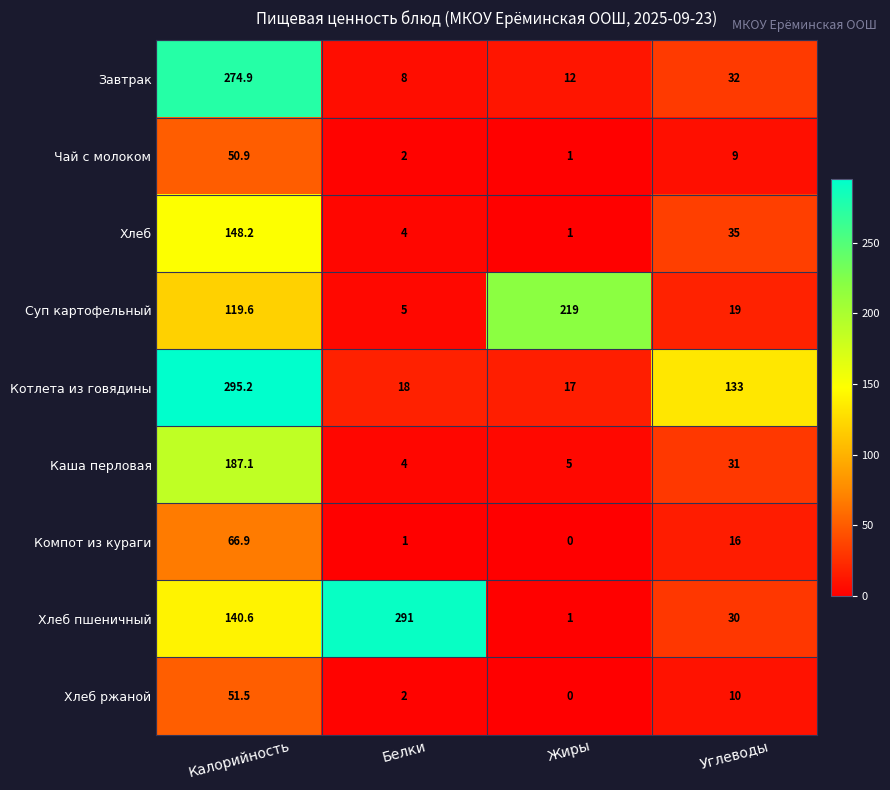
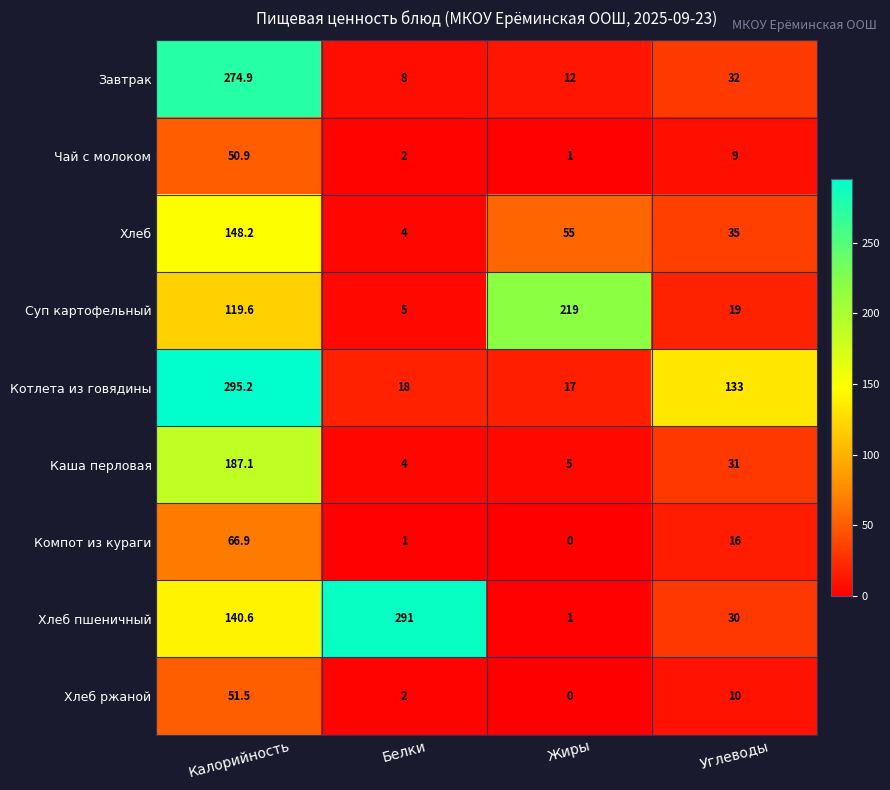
  {
    "Завтрак": {
      "Калорийность": 274.9,
      "Белки": 8,
      "Жиры": 12,
      "Углеводы": 32
    },
    "Чай с молоком": {
      "Калорийность": 50.9,
      "Белки": 2,
      "Жиры": 1,
      "Углеводы": 9
    },
    "Хлеб": {
      "Калорийность": 148.2,
      "Белки": 4,
-     "Жиры": 1,
+     "Жиры": 55,
      "Углеводы": 35
    },
    "Суп картофельный": {
      "Калорийность": 119.6,
      "Белки": 5,
      "Жиры": 219,
      "Углеводы": 19
    },
    "Котлета из говядины": {
      "Калорийность": 295.2,
      "Белки": 18,
      "Жиры": 17,
      "Углеводы": 133
    },
    "Каша перловая": {
      "Калорийность": 187.1,
      "Белки": 4,
      "Жиры": 5,
      "Углеводы": 31
    },
    "Компот из кураги": {
      "Калорийность": 66.9,
      "Белки": 1,
      "Жиры": 0,
      "Углеводы": 16
    },
    "Хлеб пшеничный": {
      "Калорийность": 140.6,
      "Белки": 291,
      "Жиры": 1,
      "Углеводы": 30
    },
    "Хлеб ржаной": {
      "Калорийность": 51.5,
      "Белки": 2,
      "Жиры": 0,
      "Углеводы": 10
    }
  }
